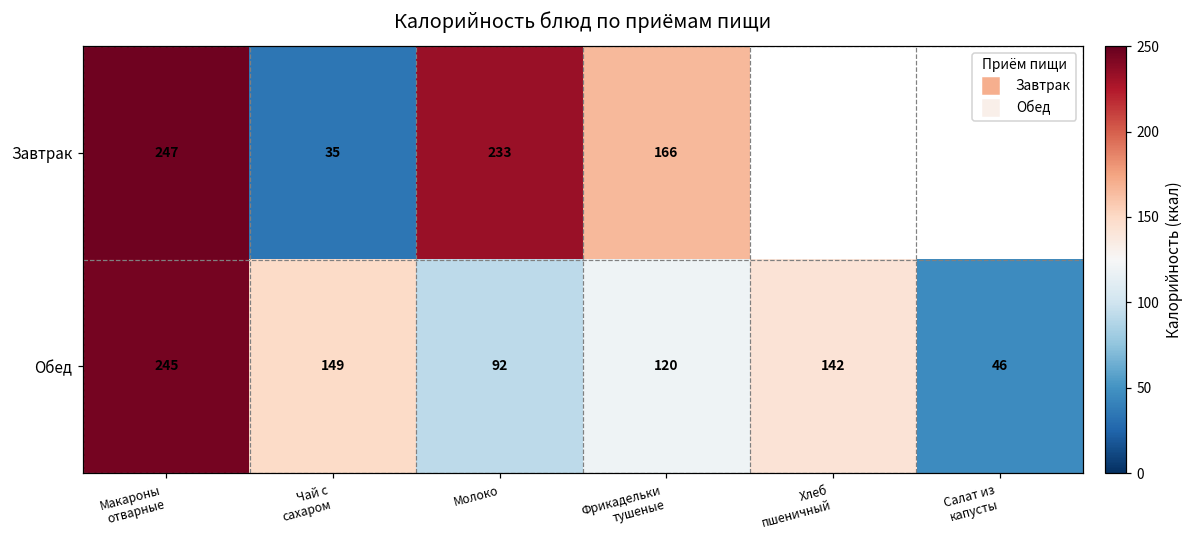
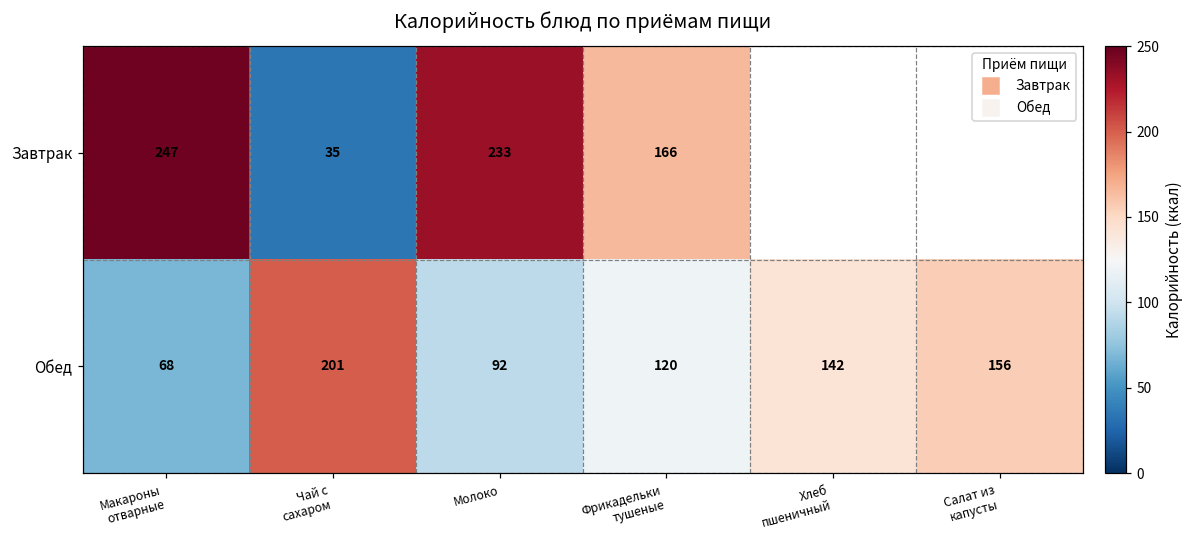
  {
    "Завтрак": {
      "Макароны отварные": 247,
      "Чай с сахаром": 35,
      "Молоко": 233,
      "Фрикадельки тушеные": 166
    },
    "Обед": {
-     "Макароны отварные": 245,
-     "Чай с сахаром": 149,
+     "Макароны отварные": 68,
+     "Чай с сахаром": 201,
      "Молоко": 92,
      "Фрикадельки тушеные": 120,
      "Хлеб пшеничный": 142,
-     "Салат из капусты": 46
+     "Салат из капусты": 156
    }
  }
